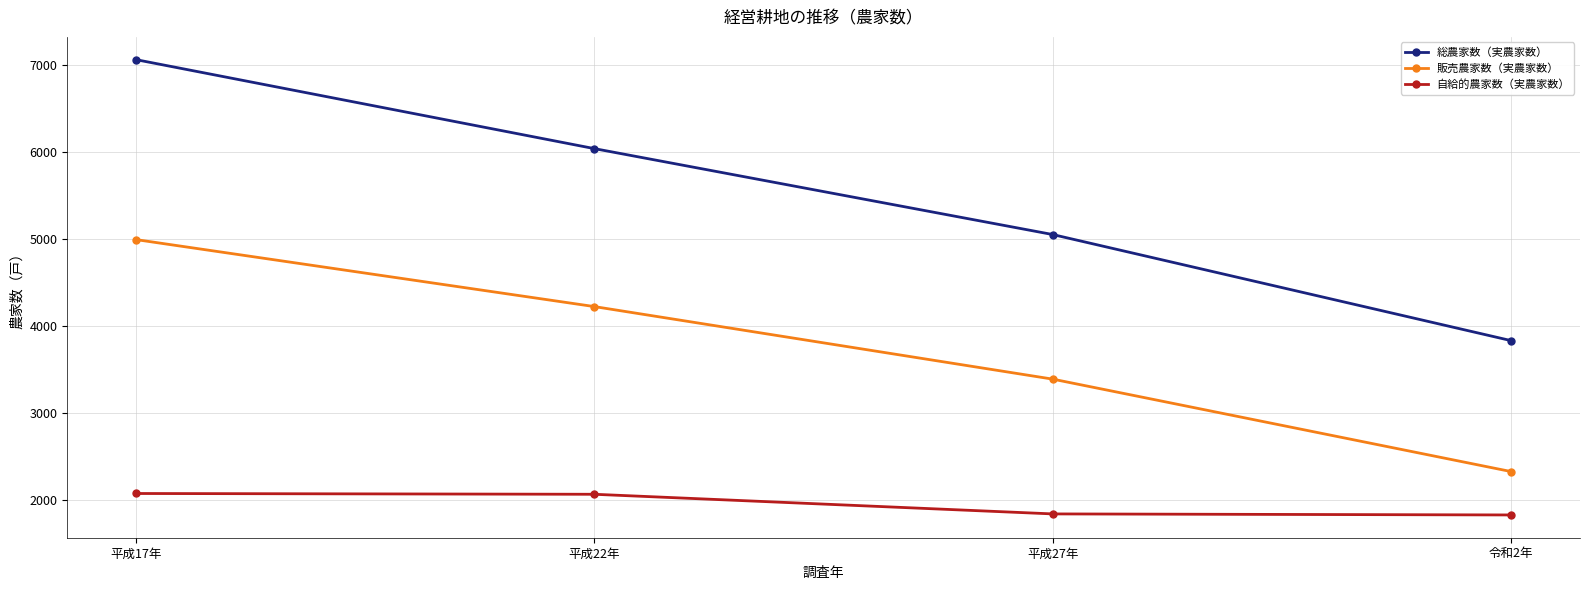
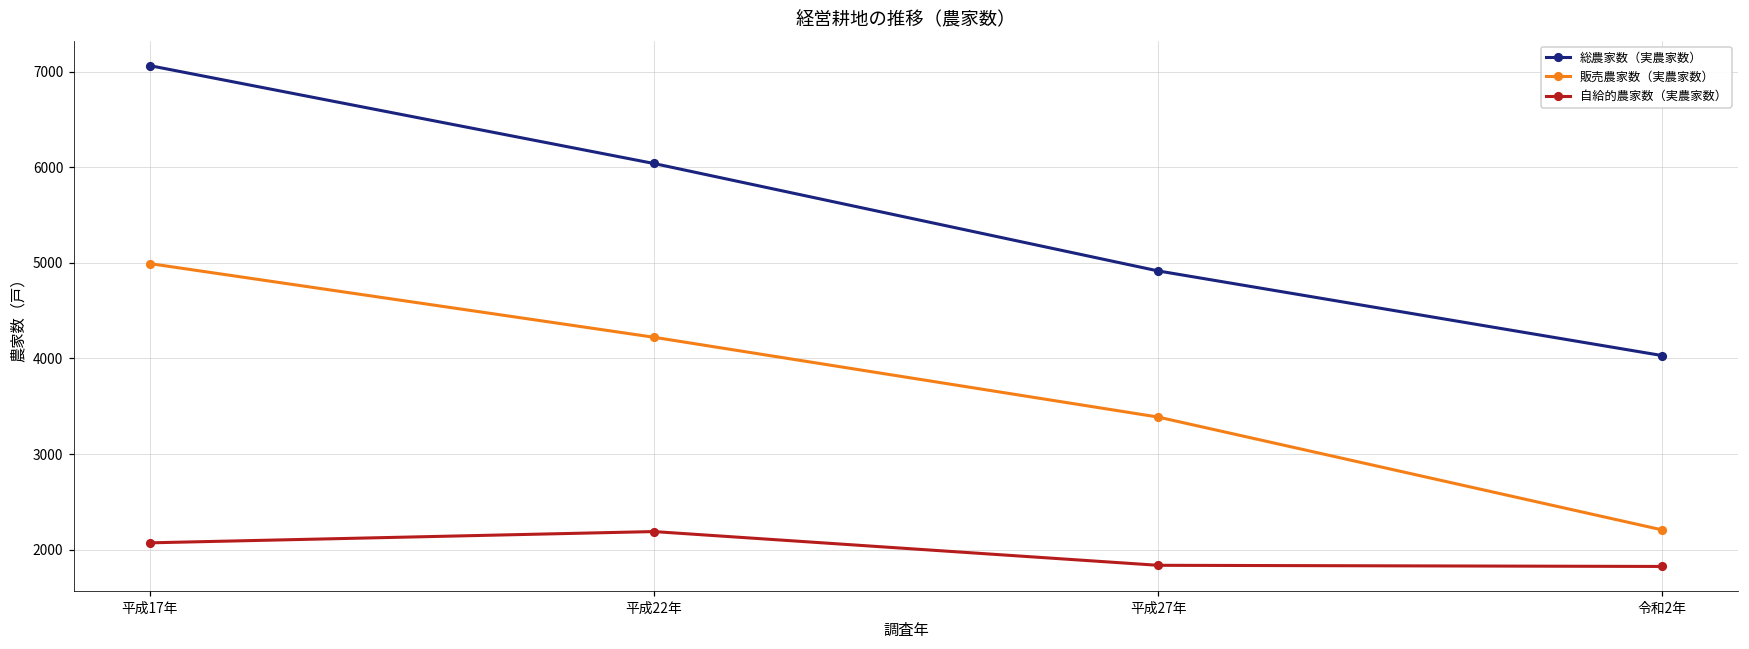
  {
    "総農家数（実農家数）": {
      "平成17年": 7100,
      "平成22年": 6000,
-     "平成27年": 5100,
-     "令和2年": 3800
+     "平成27年": 4900,
+     "令和2年": 4000
    },
    "販売農家数（実農家数）": {
      "平成17年": 5000,
      "平成22年": 4200,
      "平成27年": 3400,
-     "令和2年": 2300
+     "令和2年": 2200
    },
    "自給的農家数（実農家数）": {
      "平成17年": 2100,
-     "平成22年": 2100,
+     "平成22年": 2200,
      "平成27年": 1800,
      "令和2年": 1800
    }
  }
